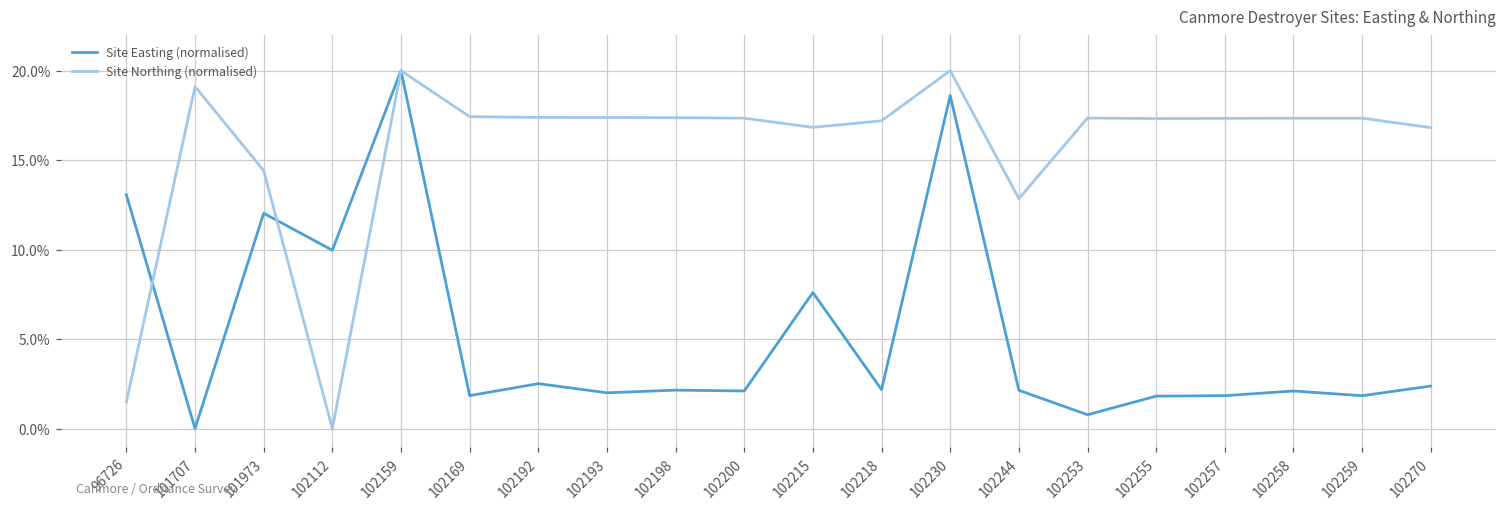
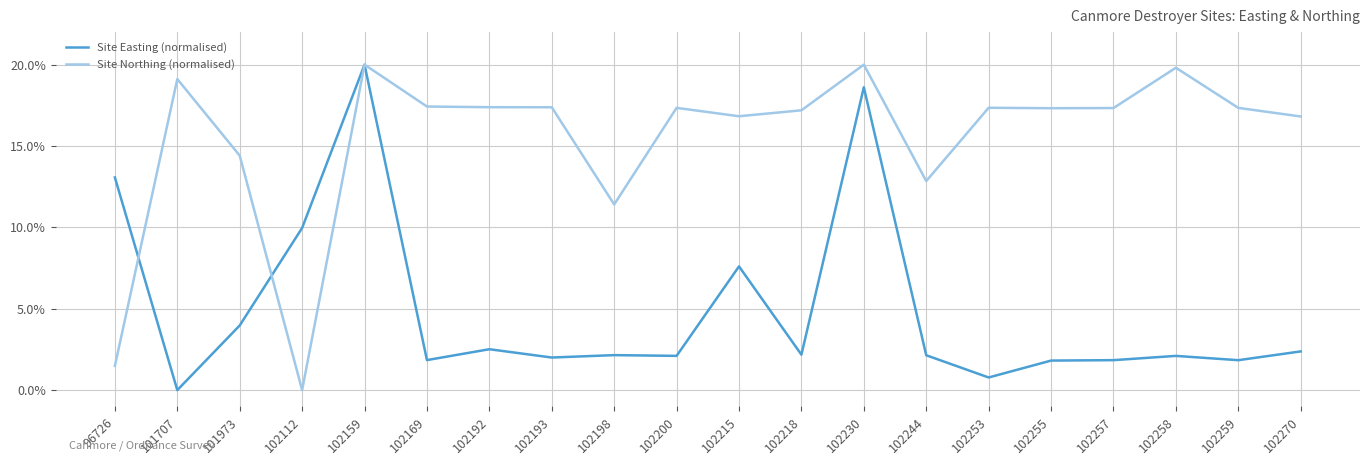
  {
    "Site Easting (normalised)": {
      "96726": "13.1%",
      "101707": "0.0%",
-     "101973": "12.0%",
+     "101973": "4.0%",
      "102112": "10.0%",
      "102169": "1.8%",
      "102192": "2.5%",
      "102193": "2.0%",
      "102198": "2.2%",
      "102200": "2.1%",
      "102215": "7.6%",
      "102218": "2.2%",
      "102230": "18.6%",
      "102244": "2.1%",
      "102253": "0.8%",
      "102255": "1.8%",
      "102257": "1.8%",
      "102258": "2.1%",
      "102259": "1.8%",
      "102270": "2.4%"
    },
    "Site Northing (normalised)": {
      "96726": "1.5%",
      "101707": "19.1%",
      "101973": "14.4%",
      "102112": "0.0%",
      "102169": "17.4%",
      "102192": "17.4%",
      "102193": "17.4%",
-     "102198": "17.4%",
+     "102198": "11.4%",
      "102200": "17.3%",
      "102215": "16.8%",
      "102218": "17.2%",
      "102230": "20.0%",
      "102244": "12.8%",
      "102253": "17.4%",
      "102255": "17.3%",
      "102257": "17.3%",
-     "102258": "17.3%",
+     "102258": "19.8%",
      "102259": "17.3%",
      "102270": "16.8%"
    }
  }
